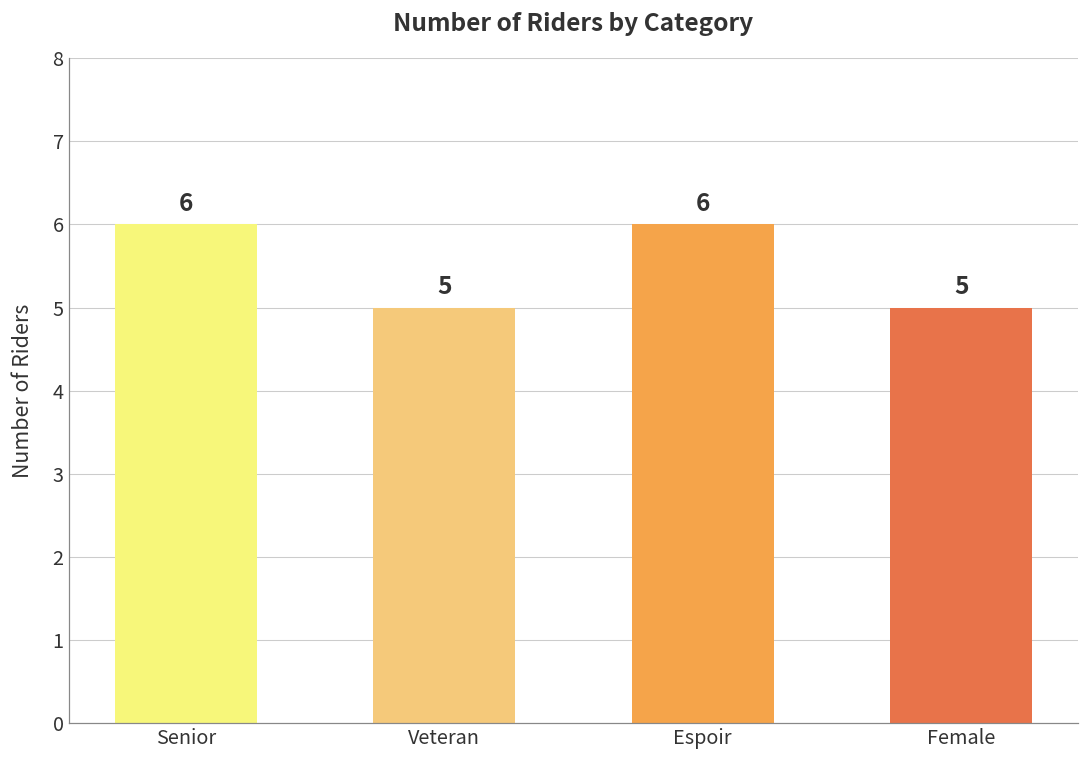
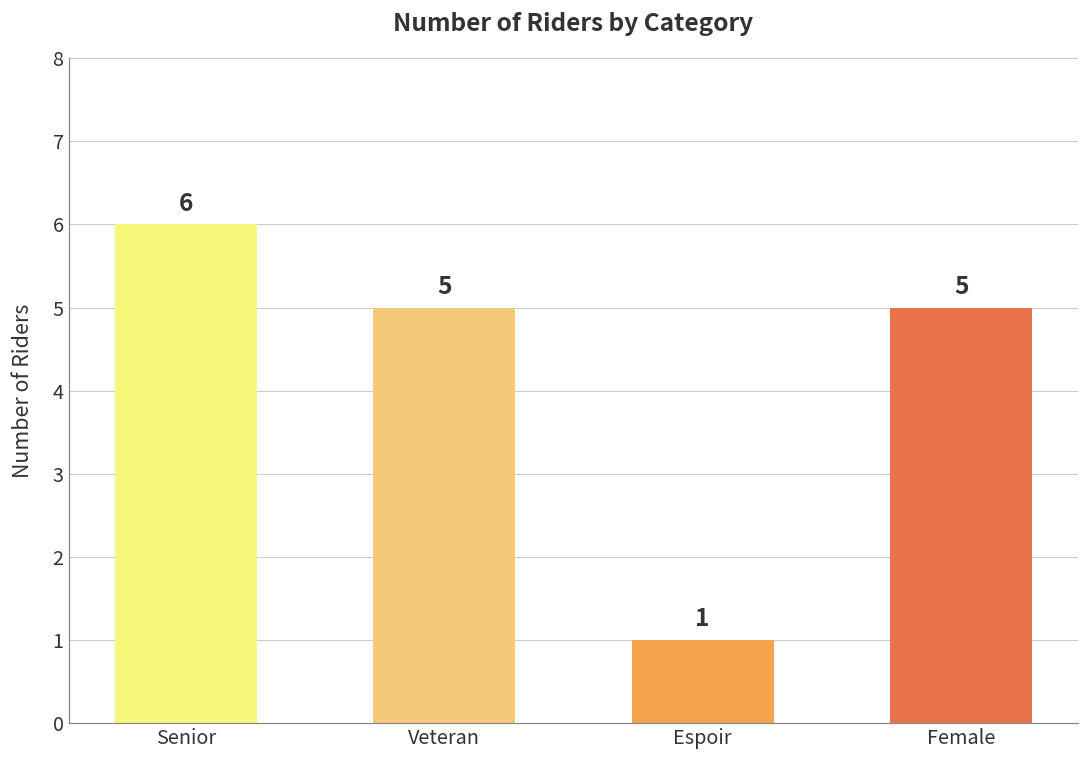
  {
    "Senior": 6,
    "Veteran": 5,
-   "Espoir": 6,
+   "Espoir": 1,
    "Female": 5
  }
